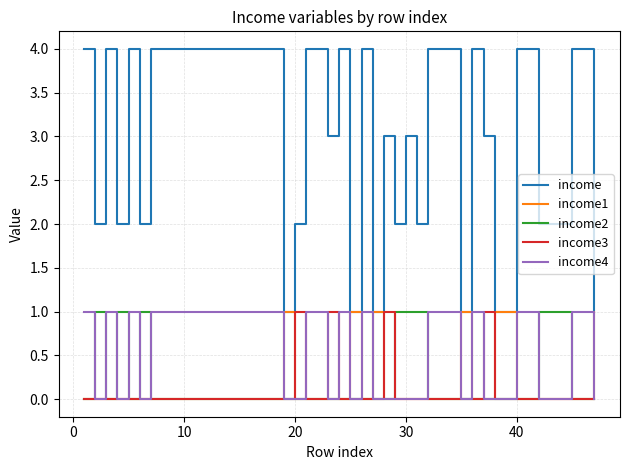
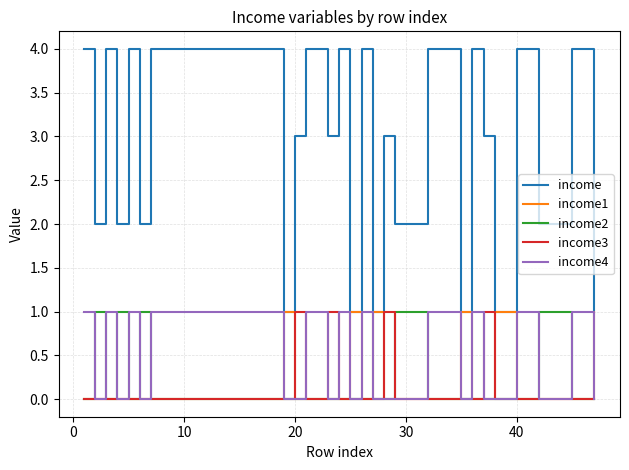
  {
    "income": {
      "10": 4,
-     "20": 2,
-     "30": 3,
+     "20": 3,
+     "30": 2,
      "40": 4
    },
    "income2": {
      "30": 1
    },
    "income3": {
      "20": 1
    },
    "income4": {
      "10": 1,
      "40": 1
    }
  }
